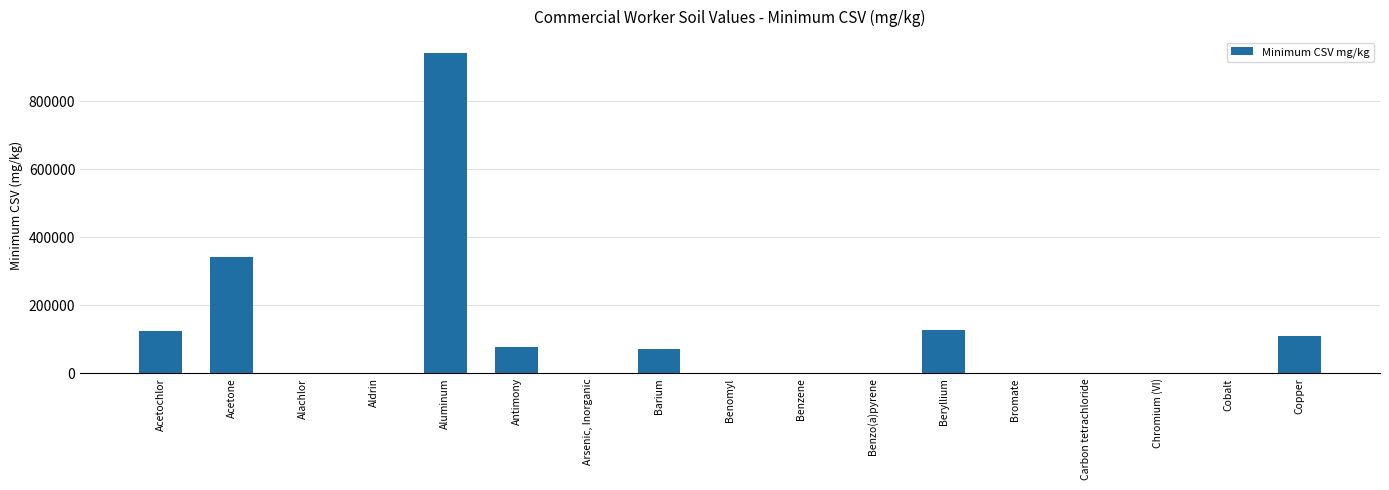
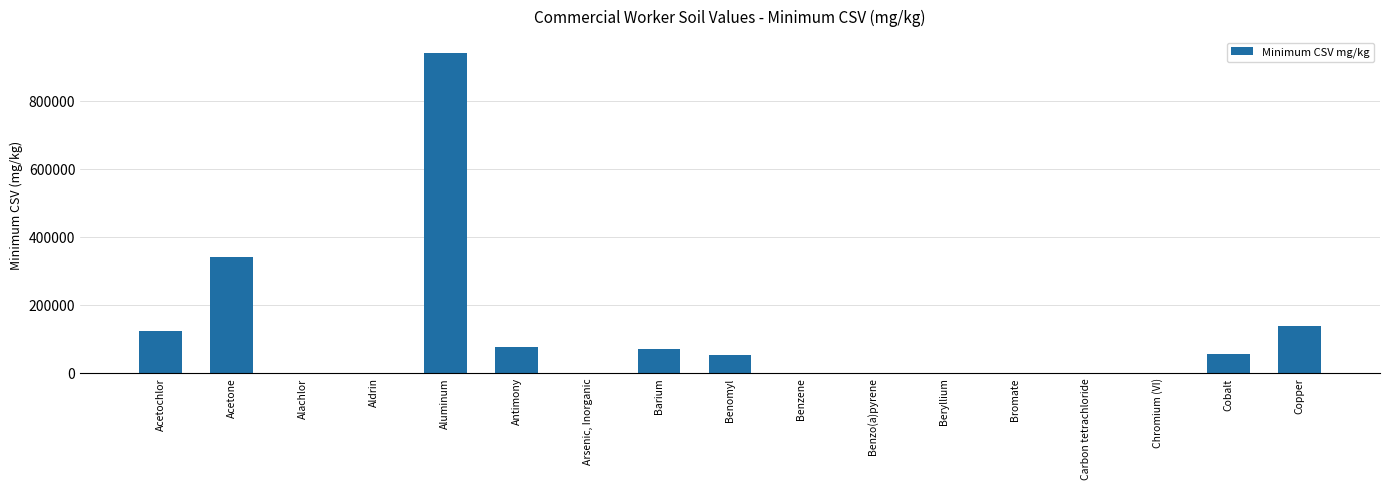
  {
    "Acetochlor": 120000,
    "Acetone": 340000,
    "Aluminum": 940000,
    "Antimony": 80000,
    "Barium": 70000,
-   "Benomyl": 0,
-   "Beryllium": 130000,
-   "Cobalt": 0,
-   "Copper": 110000
+   "Benomyl": 50000,
+   "Beryllium": 0,
+   "Cobalt": 60000,
+   "Copper": 140000
  }
